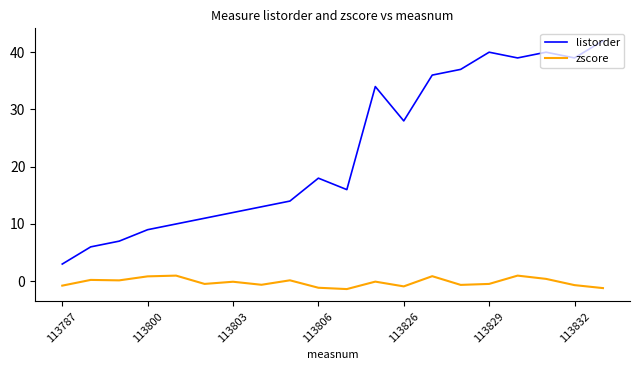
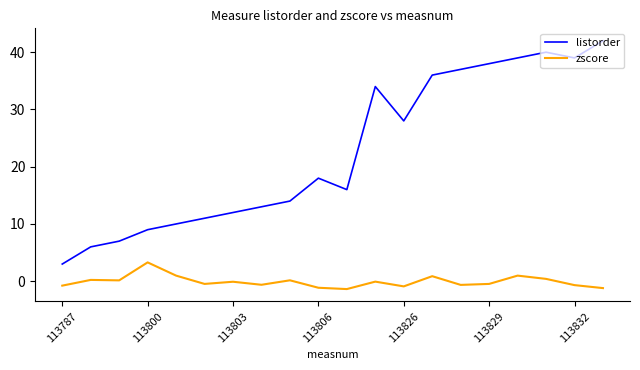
  {
    "listorder": {
      "113787": 3,
      "113800": 9,
      "113803": 12,
      "113806": 18,
      "113826": 28,
-     "113829": 40
+     "113829": 38
    },
    "zscore": {
      "113787": -1,
-     "113800": 1,
+     "113800": 3,
      "113803": 0,
      "113806": -1,
      "113826": -1,
      "113829": 0,
      "113832": -1
    }
  }
